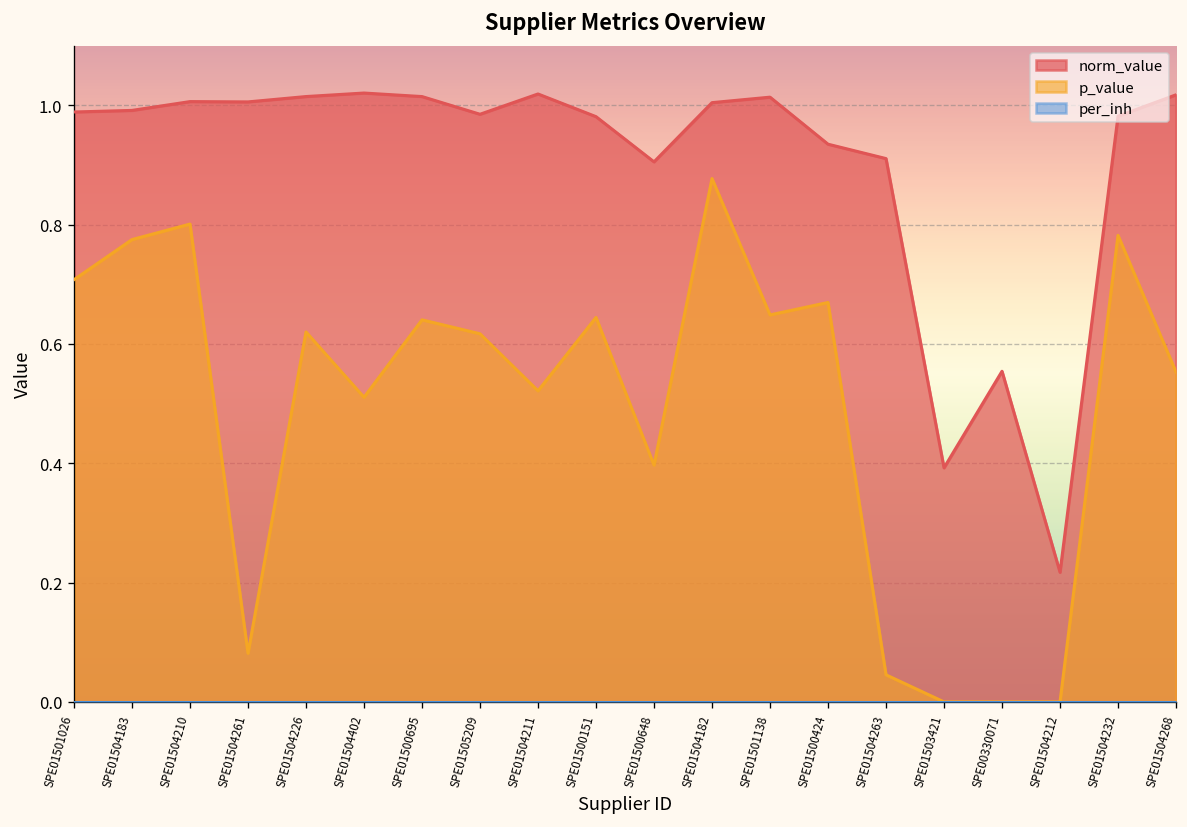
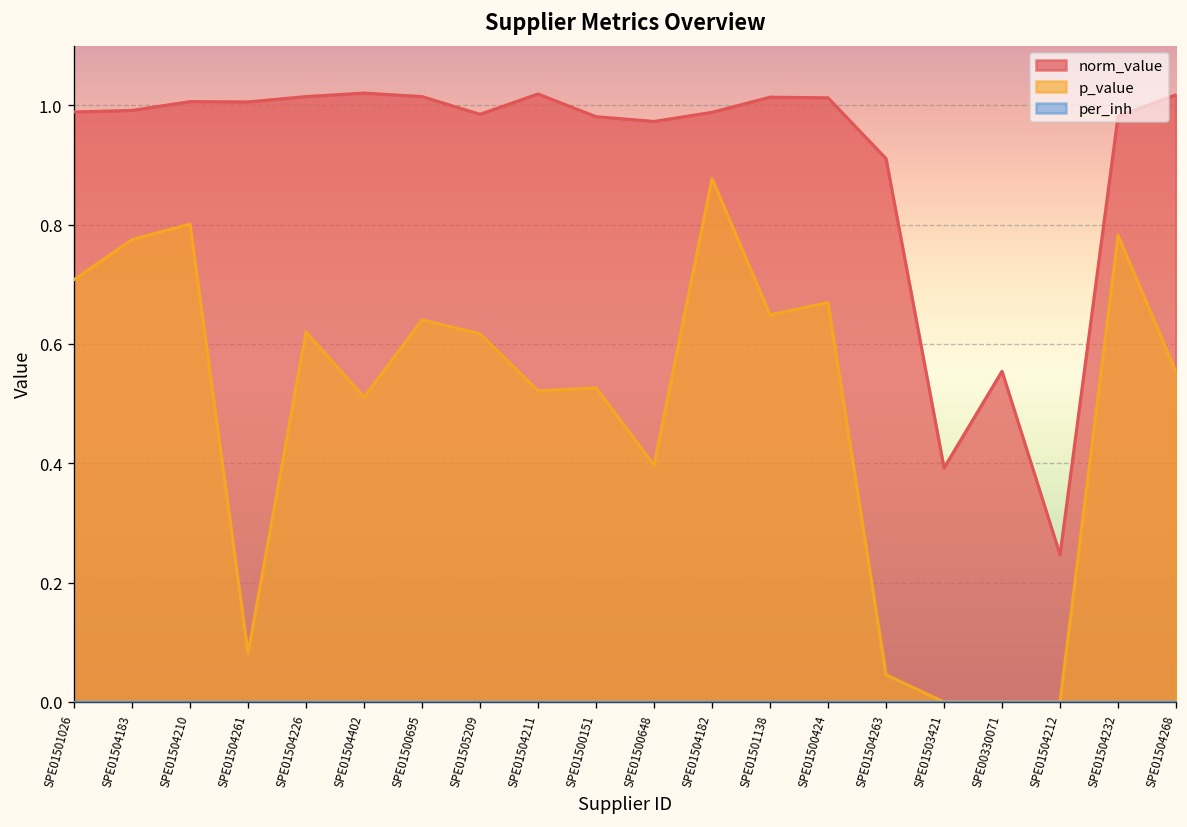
  {
    "norm_value": {
      "SPE01501026": 0.99,
      "SPE01504183": 0.99,
      "SPE01504210": 1.01,
      "SPE01504261": 1.01,
      "SPE01504226": 1.01,
      "SPE01504402": 1.02,
      "SPE01500695": 1.01,
      "SPE01505209": 0.99,
      "SPE01504211": 1.02,
      "SPE01500151": 0.98,
-     "SPE01500648": 0.91,
-     "SPE01504182": 1.00,
+     "SPE01500648": 0.97,
+     "SPE01504182": 0.99,
      "SPE01501138": 1.01,
-     "SPE01500424": 0.93,
+     "SPE01500424": 1.01,
      "SPE01504263": 0.91,
      "SPE01503421": 0.39,
      "SPE00330071": 0.55,
-     "SPE01504212": 0.22,
+     "SPE01504212": 0.25,
      "SPE01504268": 1.02
    },
    "p_value": {
      "SPE01501026": 0.71,
      "SPE01504183": 0.78,
      "SPE01504210": 0.80,
      "SPE01504261": 0.08,
      "SPE01504226": 0.62,
      "SPE01504402": 0.51,
      "SPE01500695": 0.64,
      "SPE01505209": 0.62,
      "SPE01504211": 0.52,
-     "SPE01500151": 0.64,
+     "SPE01500151": 0.53,
      "SPE01500648": 0.40,
      "SPE01504182": 0.88,
      "SPE01501138": 0.65,
      "SPE01500424": 0.67,
      "SPE01504263": 0.05,
      "SPE01504232": 0.78,
      "SPE01504268": 0.55
    },
    "per_inh": {
      "SPE01501026": 0.00,
      "SPE01504183": 0.00,
      "SPE01504210": 0.00,
      "SPE01504261": 0.00,
      "SPE01504226": 0.00,
      "SPE01504402": 0.00,
      "SPE01500695": 0.00,
      "SPE01505209": 0.00,
      "SPE01504211": 0.00,
      "SPE01500151": 0.00,
      "SPE01500648": 0.00,
      "SPE01504182": 0.00,
      "SPE01501138": 0.00,
      "SPE01500424": 0.00,
      "SPE01504263": 0.00,
      "SPE01504232": 0.00,
      "SPE01504268": 0.00
    }
  }
